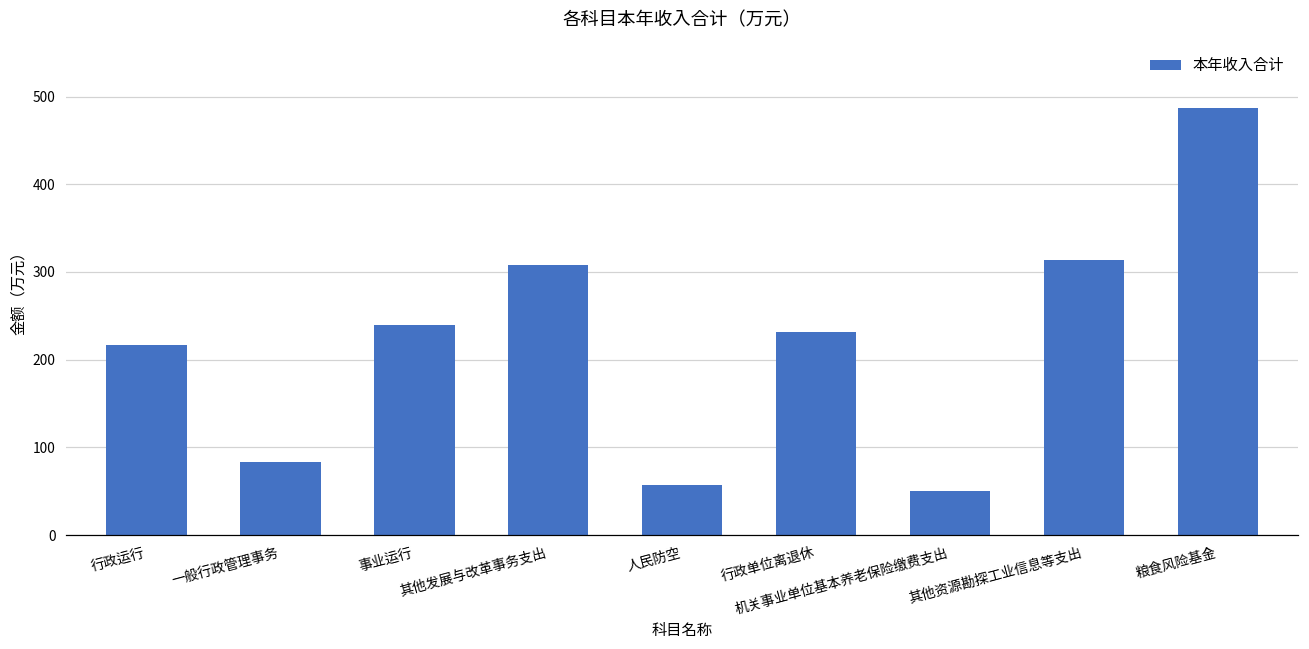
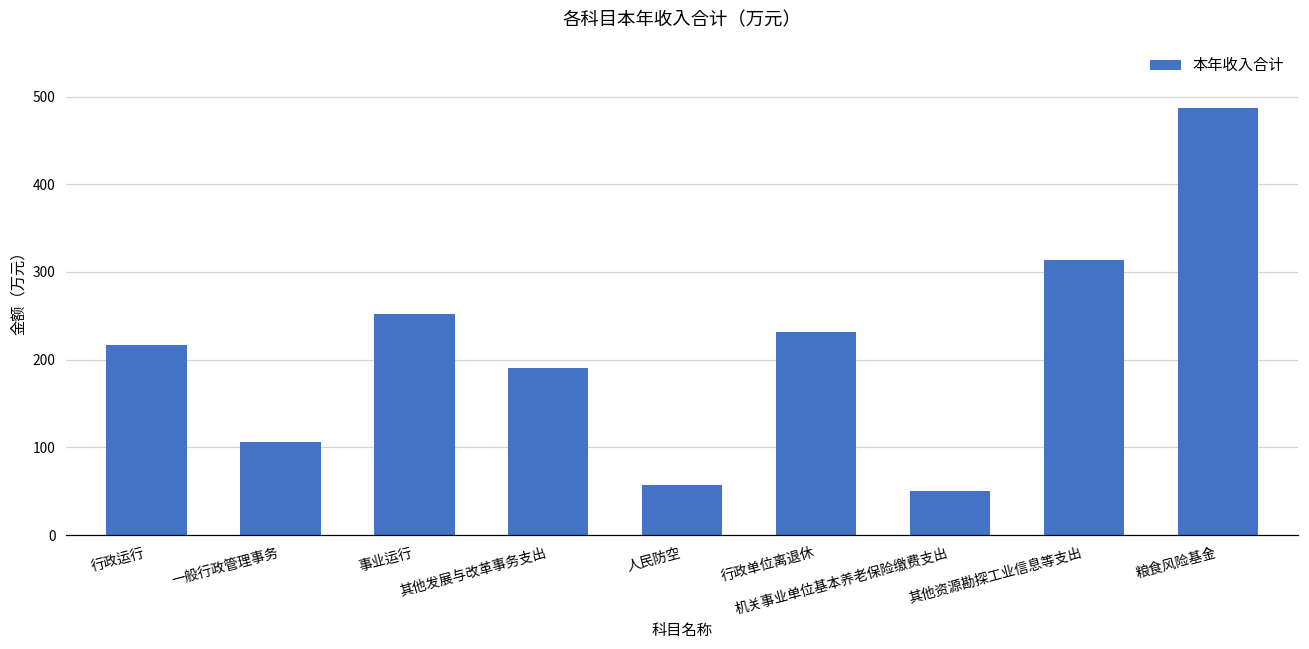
  {
    "行政运行": 220,
-   "一般行政管理事务": 80,
-   "事业运行": 240,
-   "其他发展与改革事务支出": 310,
+   "一般行政管理事务": 110,
+   "事业运行": 250,
+   "其他发展与改革事务支出": 190,
    "人民防空": 60,
    "行政单位离退休": 230,
    "机关事业单位基本养老保险缴费支出": 50,
    "其他资源勘探工业信息等支出": 310,
    "粮食风险基金": 490
  }
